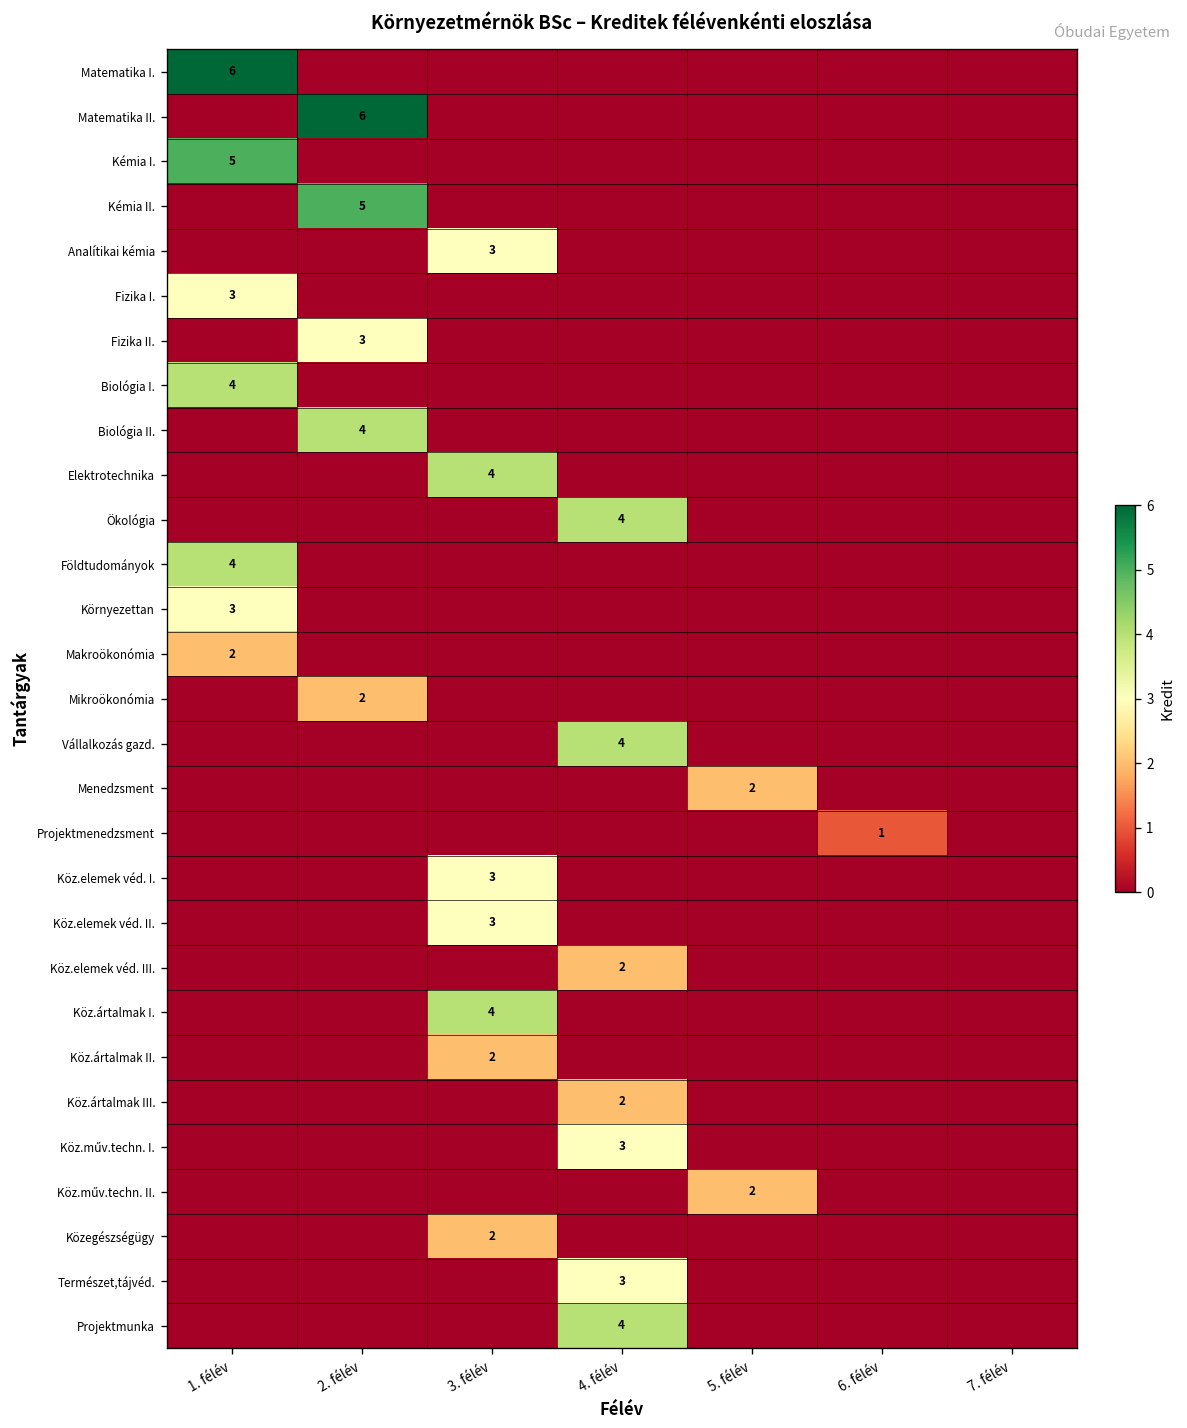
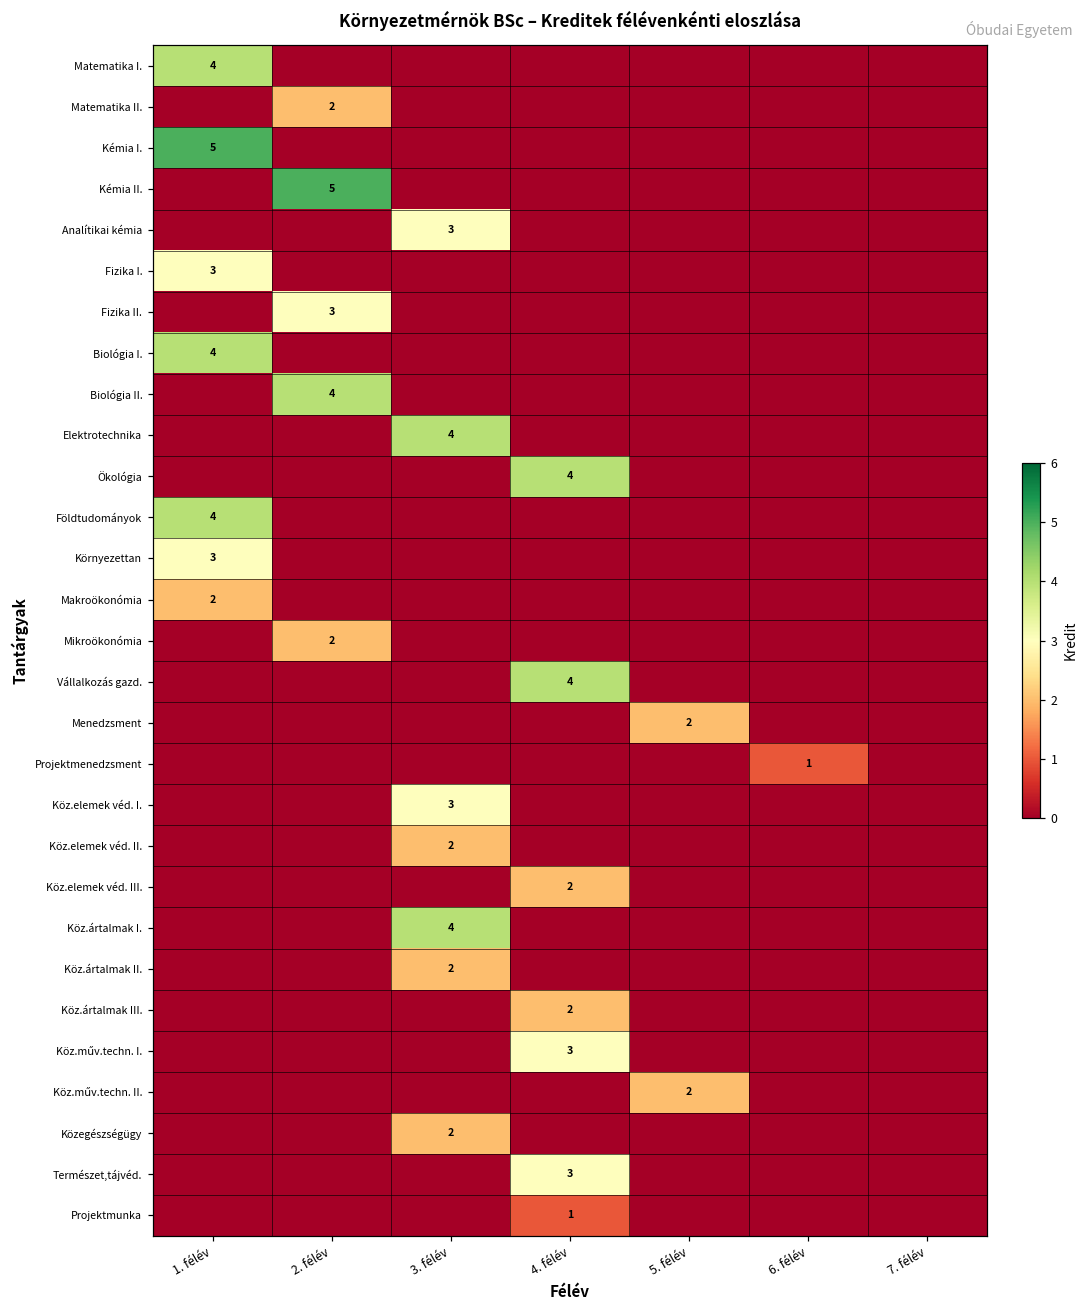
  {
    "Matematika I.": {
-     "1. félév": 6
+     "1. félév": 4
    },
    "Matematika II.": {
-     "2. félév": 6
+     "2. félév": 2
    },
    "Kémia I.": {
      "1. félév": 5
    },
    "Kémia II.": {
      "2. félév": 5
    },
    "Analítikai kémia": {
      "3. félév": 3
    },
    "Fizika I.": {
      "1. félév": 3
    },
    "Fizika II.": {
      "2. félév": 3
    },
    "Biológia I.": {
      "1. félév": 4
    },
    "Biológia II.": {
      "2. félév": 4
    },
    "Elektrotechnika": {
      "3. félév": 4
    },
    "Ökológia": {
      "4. félév": 4
    },
    "Földtudományok": {
      "1. félév": 4
    },
    "Környezettan": {
      "1. félév": 3
    },
    "Makroökonómia": {
      "1. félév": 2
    },
    "Mikroökonómia": {
      "2. félév": 2
    },
    "Vállalkozás gazd.": {
      "4. félév": 4
    },
    "Menedzsment": {
      "5. félév": 2
    },
    "Projektmenedzsment": {
      "6. félév": 1
    },
    "Köz.elemek véd. I.": {
      "3. félév": 3
    },
    "Köz.elemek véd. II.": {
-     "3. félév": 3
+     "3. félév": 2
    },
    "Köz.elemek véd. III.": {
      "4. félév": 2
    },
    "Köz.ártalmak I.": {
      "3. félév": 4
    },
    "Köz.ártalmak II.": {
      "3. félév": 2
    },
    "Köz.ártalmak III.": {
      "4. félév": 2
    },
    "Köz.műv.techn. I.": {
      "4. félév": 3
    },
    "Köz.műv.techn. II.": {
      "5. félév": 2
    },
    "Közegészségügy": {
      "3. félév": 2
    },
    "Természet,tájvéd.": {
      "4. félév": 3
    },
    "Projektmunka": {
-     "4. félév": 4
+     "4. félév": 1
    }
  }
